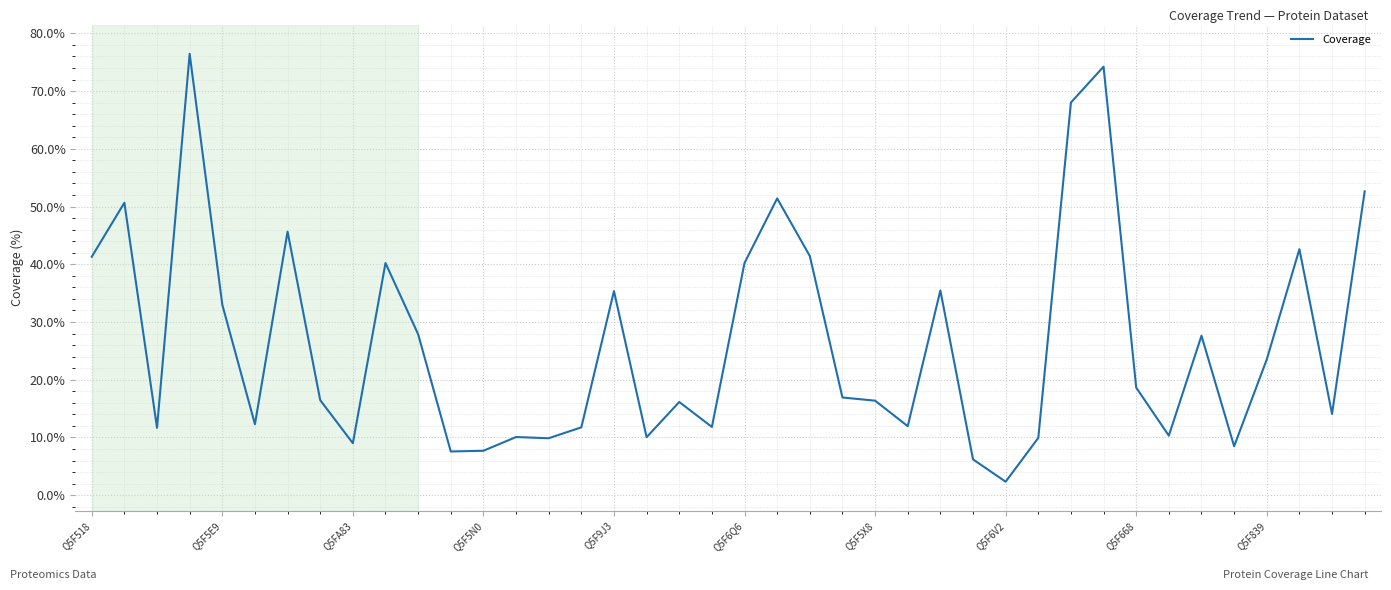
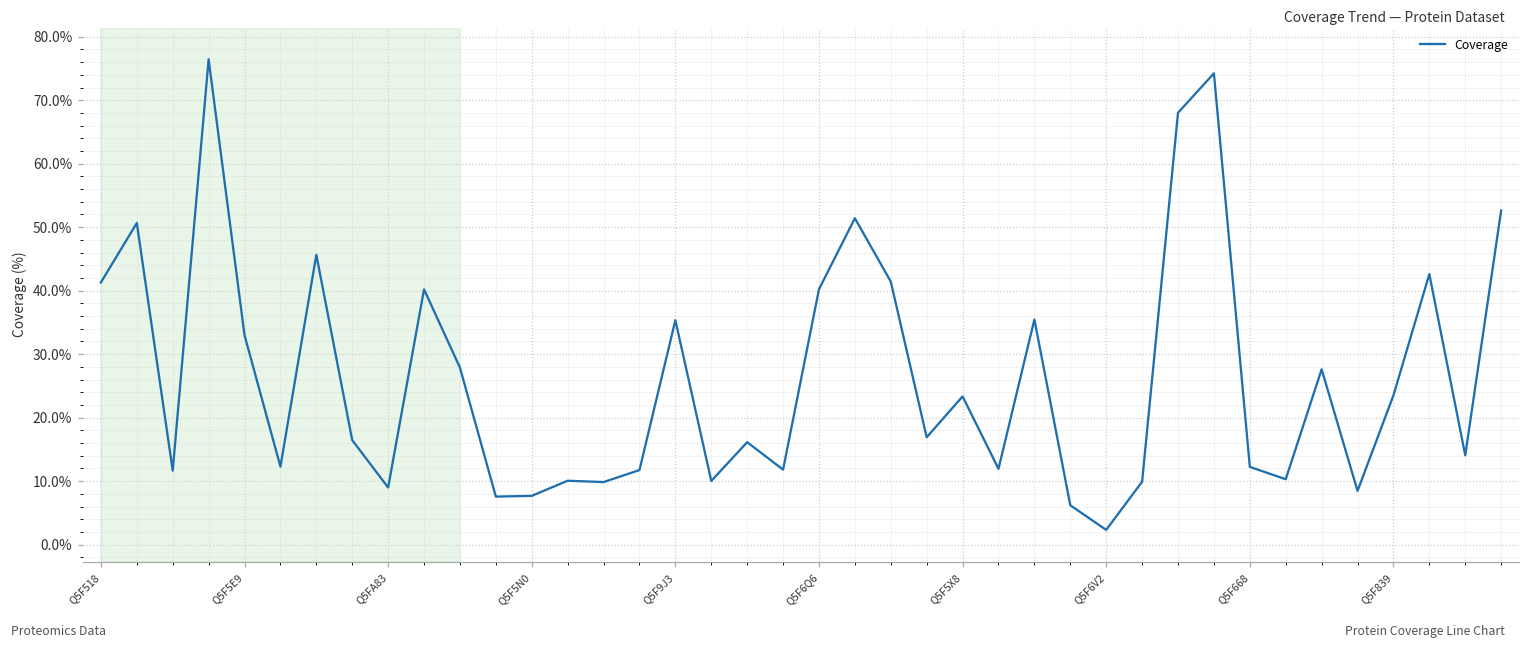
  {
    "Q5F518": "41%",
    "Q5F5E9": "33%",
    "Q5FA83": "9%",
    "Q5F5N0": "8%",
    "Q5F9J3": "35%",
    "Q5F6Q6": "40%",
-   "Q5F5X8": "16%",
+   "Q5F5X8": "23%",
    "Q5F6V2": "2%",
-   "Q5F668": "19%",
+   "Q5F668": "12%",
    "Q5F839": "24%"
  }
